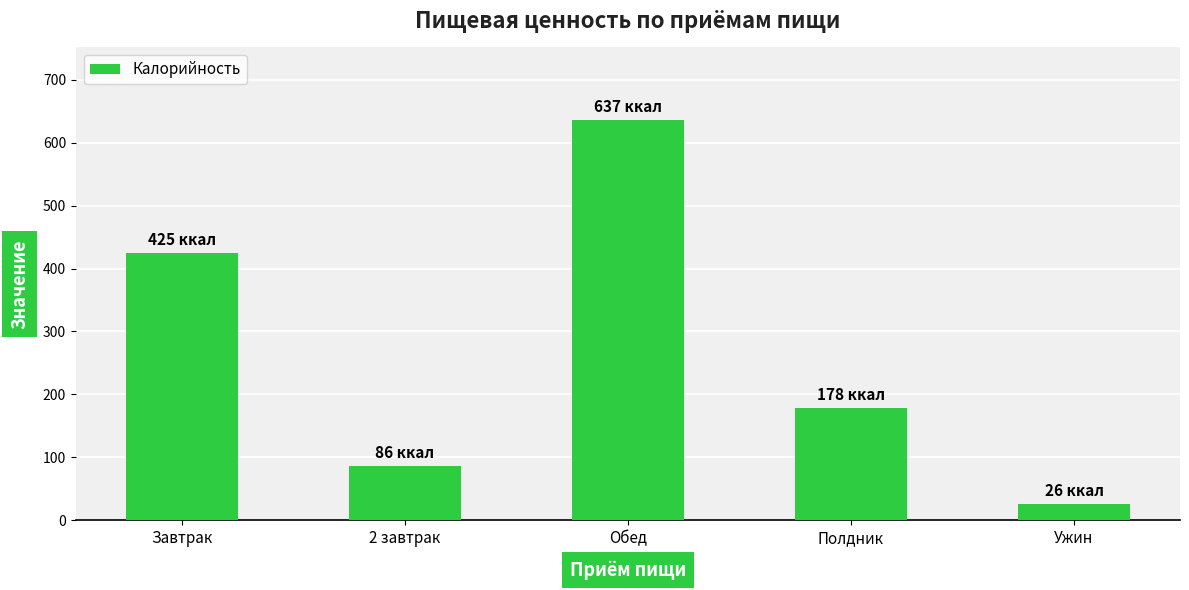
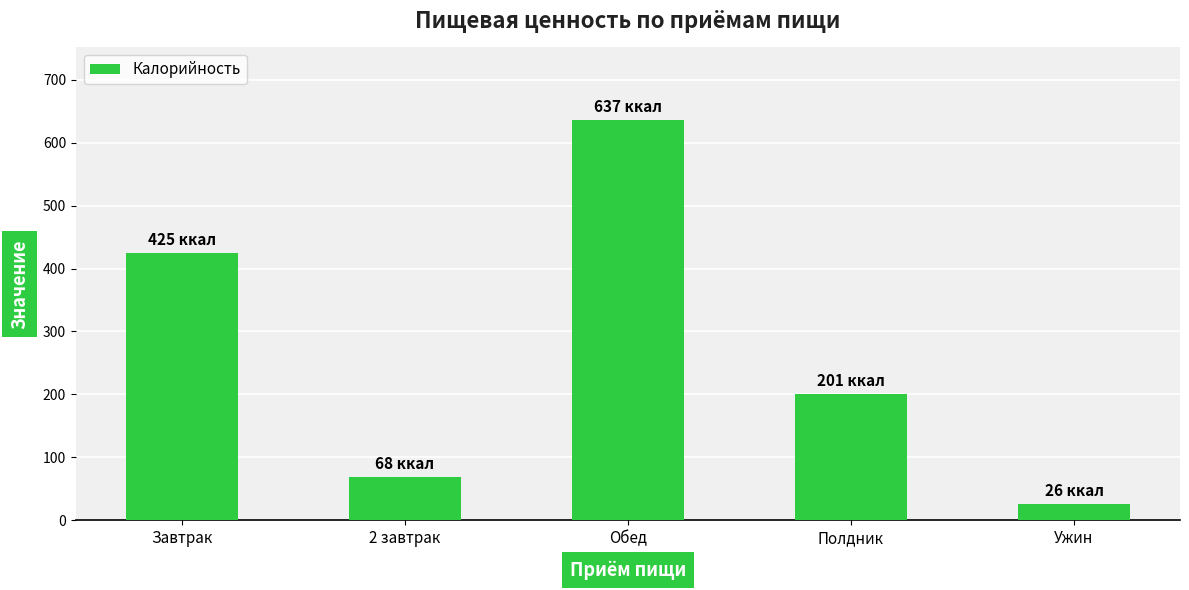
  {
    "Завтрак": 425,
-   "2 завтрак": 86,
+   "2 завтрак": 68,
    "Обед": 637,
-   "Полдник": 178,
+   "Полдник": 201,
    "Ужин": 26
  }
